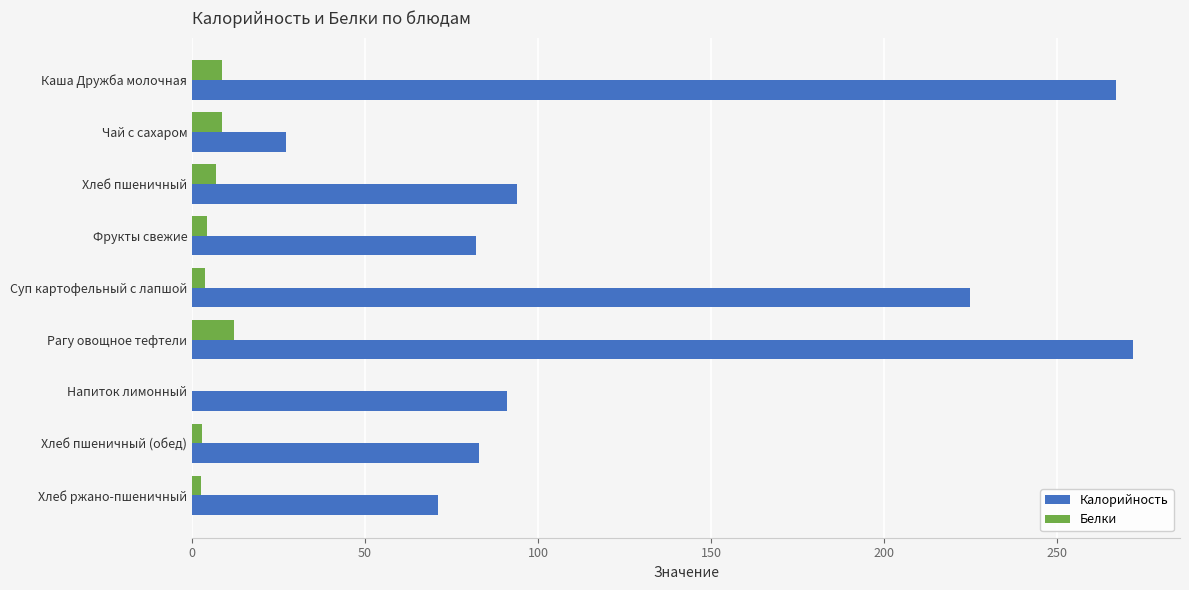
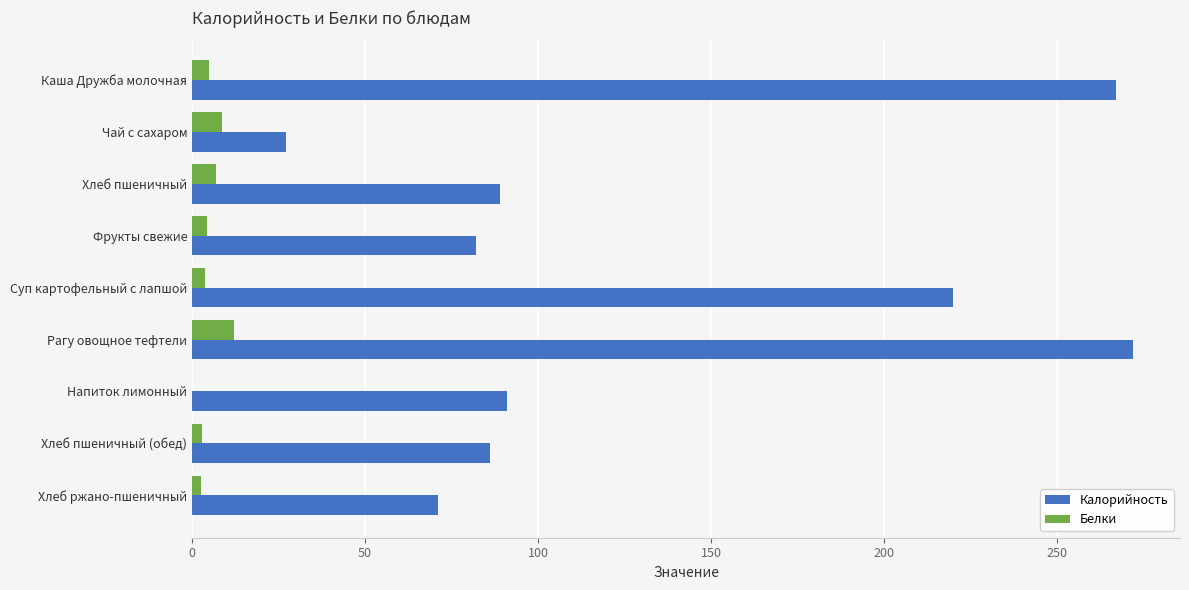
  {
    "Калорийность": {
      "Каша Дружба молочная": 267,
      "Чай с сахаром": 27,
-     "Хлеб пшеничный": 94,
+     "Хлеб пшеничный": 89,
      "Фрукты свежие": 82,
-     "Суп картофельный с лапшой": 225,
+     "Суп картофельный с лапшой": 220,
      "Рагу овощное тефтели": 272,
      "Напиток лимонный": 91,
-     "Хлеб пшеничный (обед)": 83,
+     "Хлеб пшеничный (обед)": 86,
      "Хлеб ржано-пшеничный": 71
    },
    "Белки": {
-     "Каша Дружба молочная": 9,
+     "Каша Дружба молочная": 5,
      "Чай с сахаром": 9,
      "Хлеб пшеничный": 7,
      "Фрукты свежие": 4,
      "Суп картофельный с лапшой": 4,
      "Рагу овощное тефтели": 12,
      "Хлеб пшеничный (обед)": 3,
      "Хлеб ржано-пшеничный": 2
    }
  }
